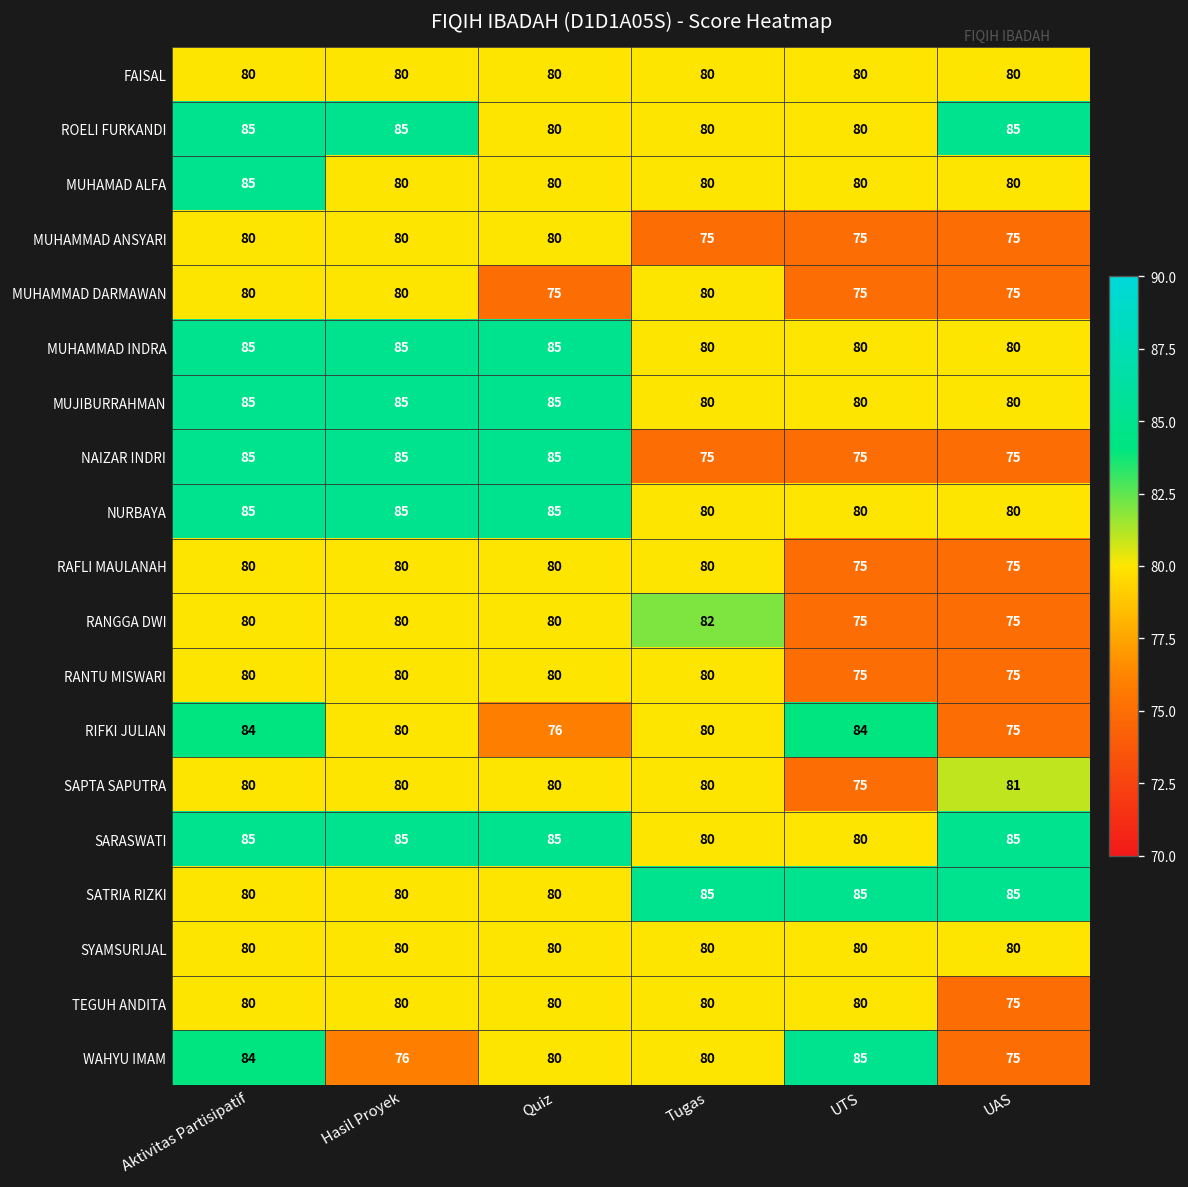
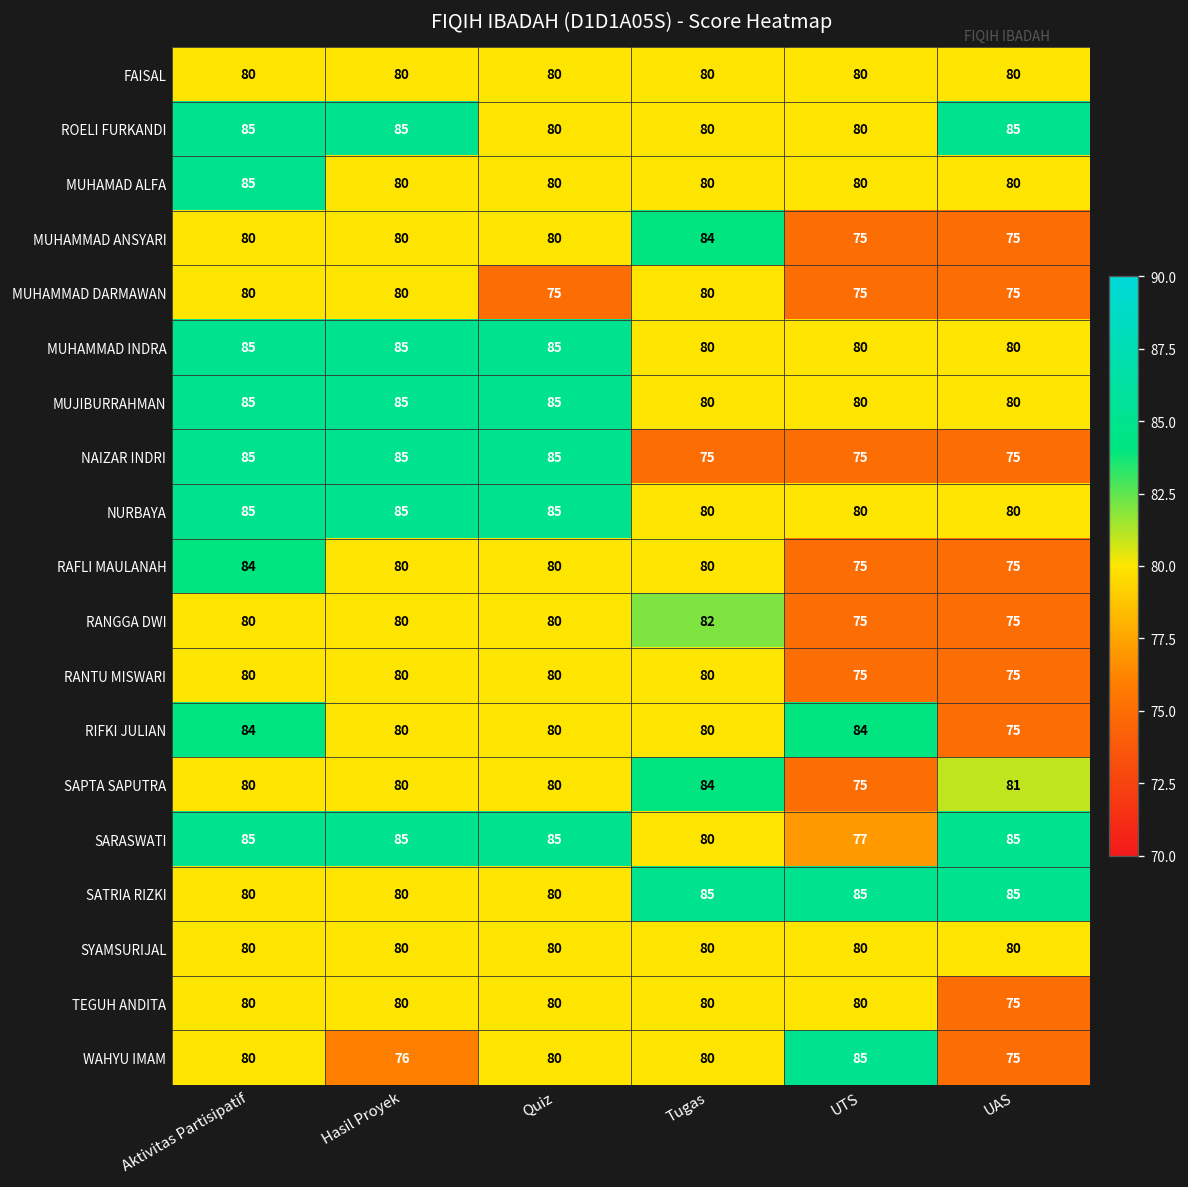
  {
    "FAISAL": {
      "Aktivitas Partisipatif": 80,
      "Hasil Proyek": 80,
      "Quiz": 80,
      "Tugas": 80,
      "UTS": 80,
      "UAS": 80
    },
    "ROELI FURKANDI": {
      "Aktivitas Partisipatif": 85,
      "Hasil Proyek": 85,
      "Quiz": 80,
      "Tugas": 80,
      "UTS": 80,
      "UAS": 85
    },
    "MUHAMAD ALFA": {
      "Aktivitas Partisipatif": 85,
      "Hasil Proyek": 80,
      "Quiz": 80,
      "Tugas": 80,
      "UTS": 80,
      "UAS": 80
    },
    "MUHAMMAD ANSYARI": {
      "Aktivitas Partisipatif": 80,
      "Hasil Proyek": 80,
      "Quiz": 80,
-     "Tugas": 75,
+     "Tugas": 84,
      "UTS": 75,
      "UAS": 75
    },
    "MUHAMMAD DARMAWAN": {
      "Aktivitas Partisipatif": 80,
      "Hasil Proyek": 80,
      "Quiz": 75,
      "Tugas": 80,
      "UTS": 75,
      "UAS": 75
    },
    "MUHAMMAD INDRA": {
      "Aktivitas Partisipatif": 85,
      "Hasil Proyek": 85,
      "Quiz": 85,
      "Tugas": 80,
      "UTS": 80,
      "UAS": 80
    },
    "MUJIBURRAHMAN": {
      "Aktivitas Partisipatif": 85,
      "Hasil Proyek": 85,
      "Quiz": 85,
      "Tugas": 80,
      "UTS": 80,
      "UAS": 80
    },
    "NAIZAR INDRI": {
      "Aktivitas Partisipatif": 85,
      "Hasil Proyek": 85,
      "Quiz": 85,
      "Tugas": 75,
      "UTS": 75,
      "UAS": 75
    },
    "NURBAYA": {
      "Aktivitas Partisipatif": 85,
      "Hasil Proyek": 85,
      "Quiz": 85,
      "Tugas": 80,
      "UTS": 80,
      "UAS": 80
    },
    "RAFLI MAULANAH": {
-     "Aktivitas Partisipatif": 80,
+     "Aktivitas Partisipatif": 84,
      "Hasil Proyek": 80,
      "Quiz": 80,
      "Tugas": 80,
      "UTS": 75,
      "UAS": 75
    },
    "RANGGA DWI": {
      "Aktivitas Partisipatif": 80,
      "Hasil Proyek": 80,
      "Quiz": 80,
      "Tugas": 82,
      "UTS": 75,
      "UAS": 75
    },
    "RANTU MISWARI": {
      "Aktivitas Partisipatif": 80,
      "Hasil Proyek": 80,
      "Quiz": 80,
      "Tugas": 80,
      "UTS": 75,
      "UAS": 75
    },
    "RIFKI JULIAN": {
      "Aktivitas Partisipatif": 84,
      "Hasil Proyek": 80,
-     "Quiz": 76,
+     "Quiz": 80,
      "Tugas": 80,
      "UTS": 84,
      "UAS": 75
    },
    "SAPTA SAPUTRA": {
      "Aktivitas Partisipatif": 80,
      "Hasil Proyek": 80,
      "Quiz": 80,
-     "Tugas": 80,
+     "Tugas": 84,
      "UTS": 75,
      "UAS": 81
    },
    "SARASWATI": {
      "Aktivitas Partisipatif": 85,
      "Hasil Proyek": 85,
      "Quiz": 85,
      "Tugas": 80,
-     "UTS": 80,
+     "UTS": 77,
      "UAS": 85
    },
    "SATRIA RIZKI": {
      "Aktivitas Partisipatif": 80,
      "Hasil Proyek": 80,
      "Quiz": 80,
      "Tugas": 85,
      "UTS": 85,
      "UAS": 85
    },
    "SYAMSURIJAL": {
      "Aktivitas Partisipatif": 80,
      "Hasil Proyek": 80,
      "Quiz": 80,
      "Tugas": 80,
      "UTS": 80,
      "UAS": 80
    },
    "TEGUH ANDITA": {
      "Aktivitas Partisipatif": 80,
      "Hasil Proyek": 80,
      "Quiz": 80,
      "Tugas": 80,
      "UTS": 80,
      "UAS": 75
    },
    "WAHYU IMAM": {
-     "Aktivitas Partisipatif": 84,
+     "Aktivitas Partisipatif": 80,
      "Hasil Proyek": 76,
      "Quiz": 80,
      "Tugas": 80,
      "UTS": 85,
      "UAS": 75
    }
  }
